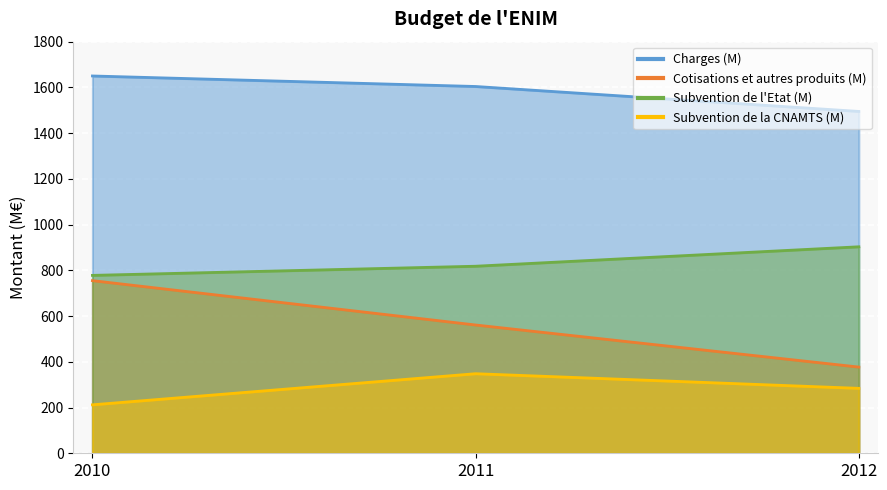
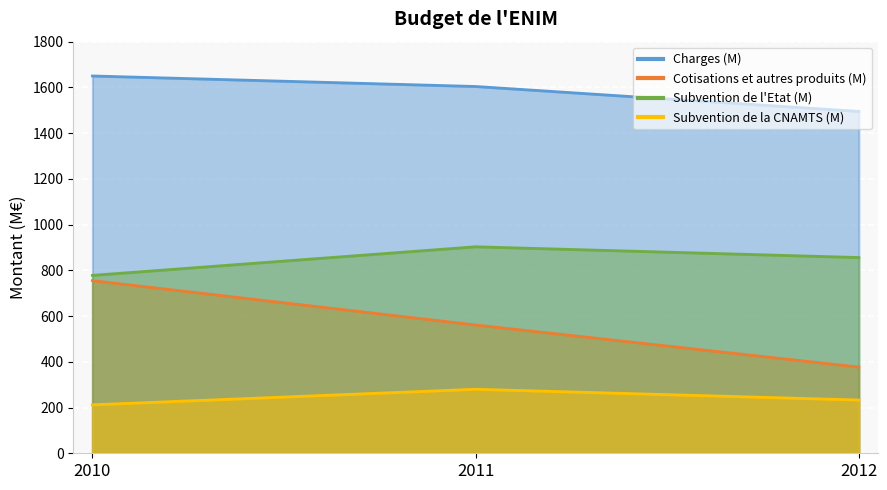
  {
    "Charges (M)": {
      "2010": 1650,
      "2011": 1600
    },
    "Cotisations et autres produits (M)": {
      "2010": 760,
      "2011": 560,
      "2012": 380
    },
    "Subvention de l'Etat (M)": {
      "2010": 780,
-     "2011": 820,
-     "2012": 900
+     "2011": 900,
+     "2012": 860
    },
    "Subvention de la CNAMTS (M)": {
      "2010": 210,
-     "2011": 350,
-     "2012": 280
+     "2011": 280,
+     "2012": 230
    }
  }
